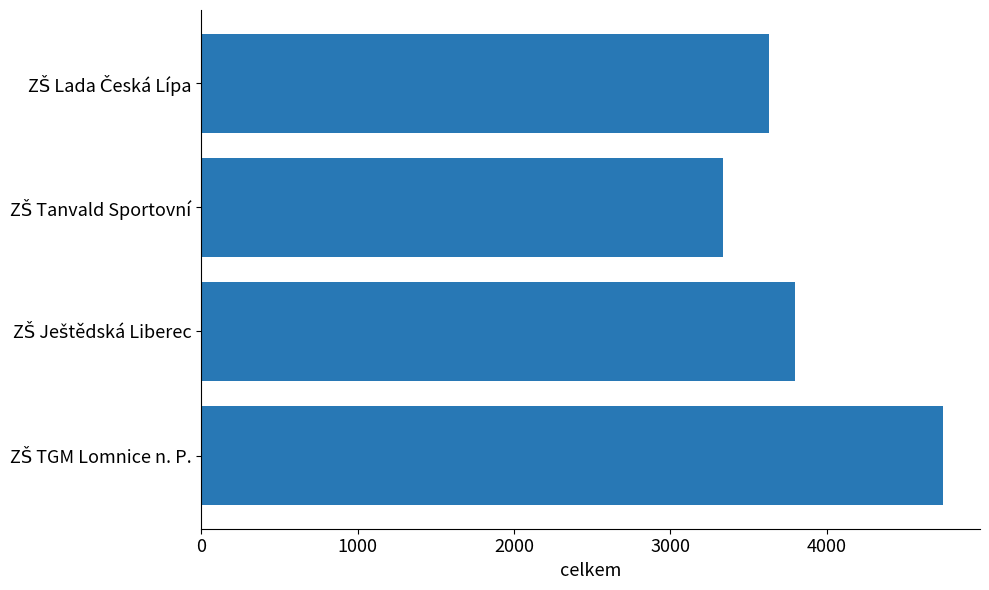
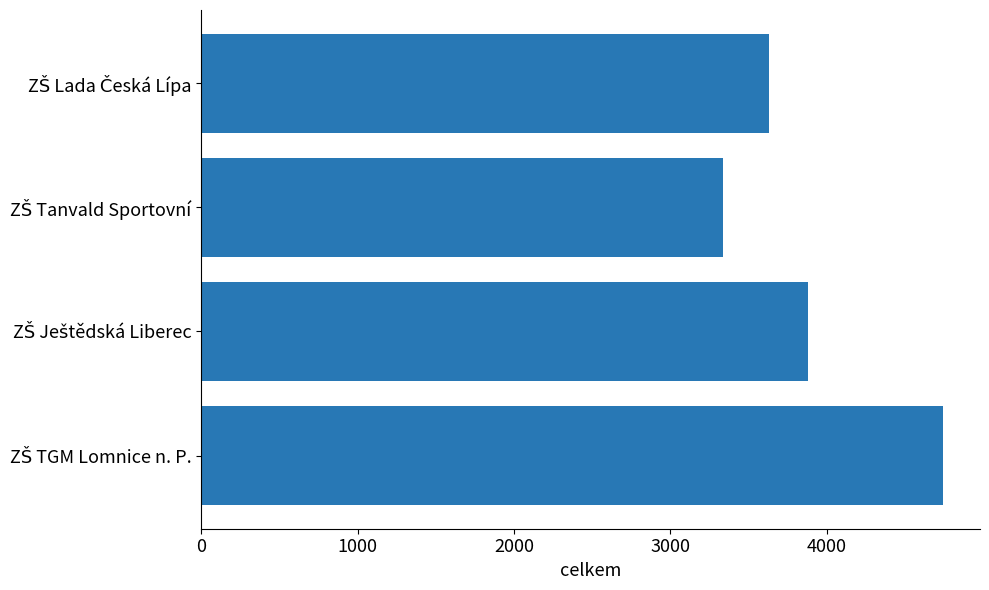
  {
    "ZŠ Lada Česká Lípa": 3630,
    "ZŠ Tanvald Sportovní": 3340,
-   "ZŠ Ještědská Liberec": 3800,
+   "ZŠ Ještědská Liberec": 3880,
    "ZŠ TGM Lomnice n. P.": 4740
  }
